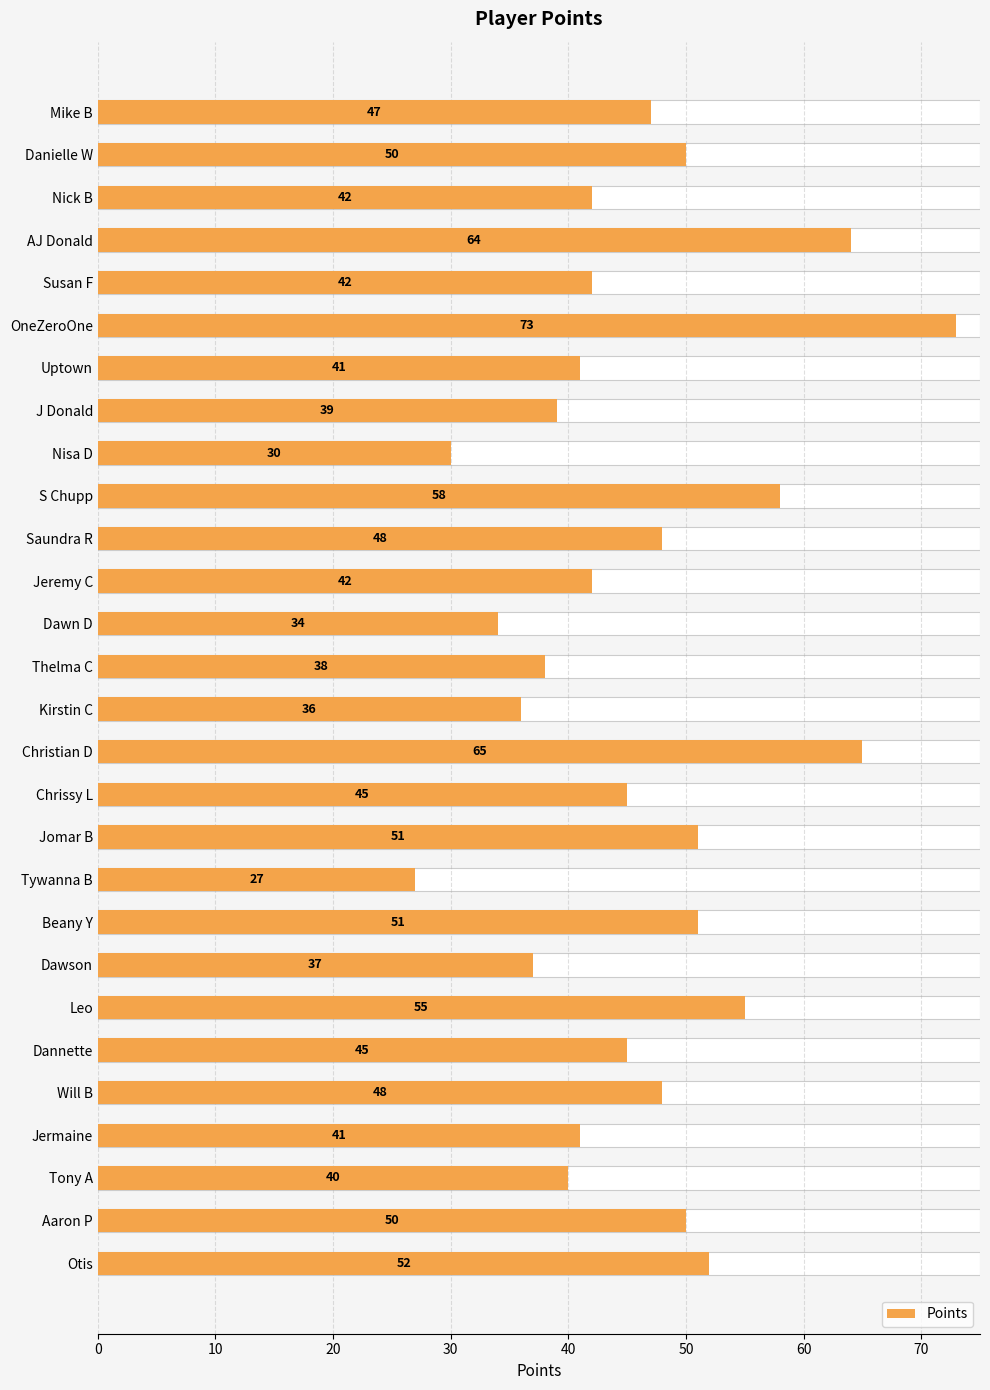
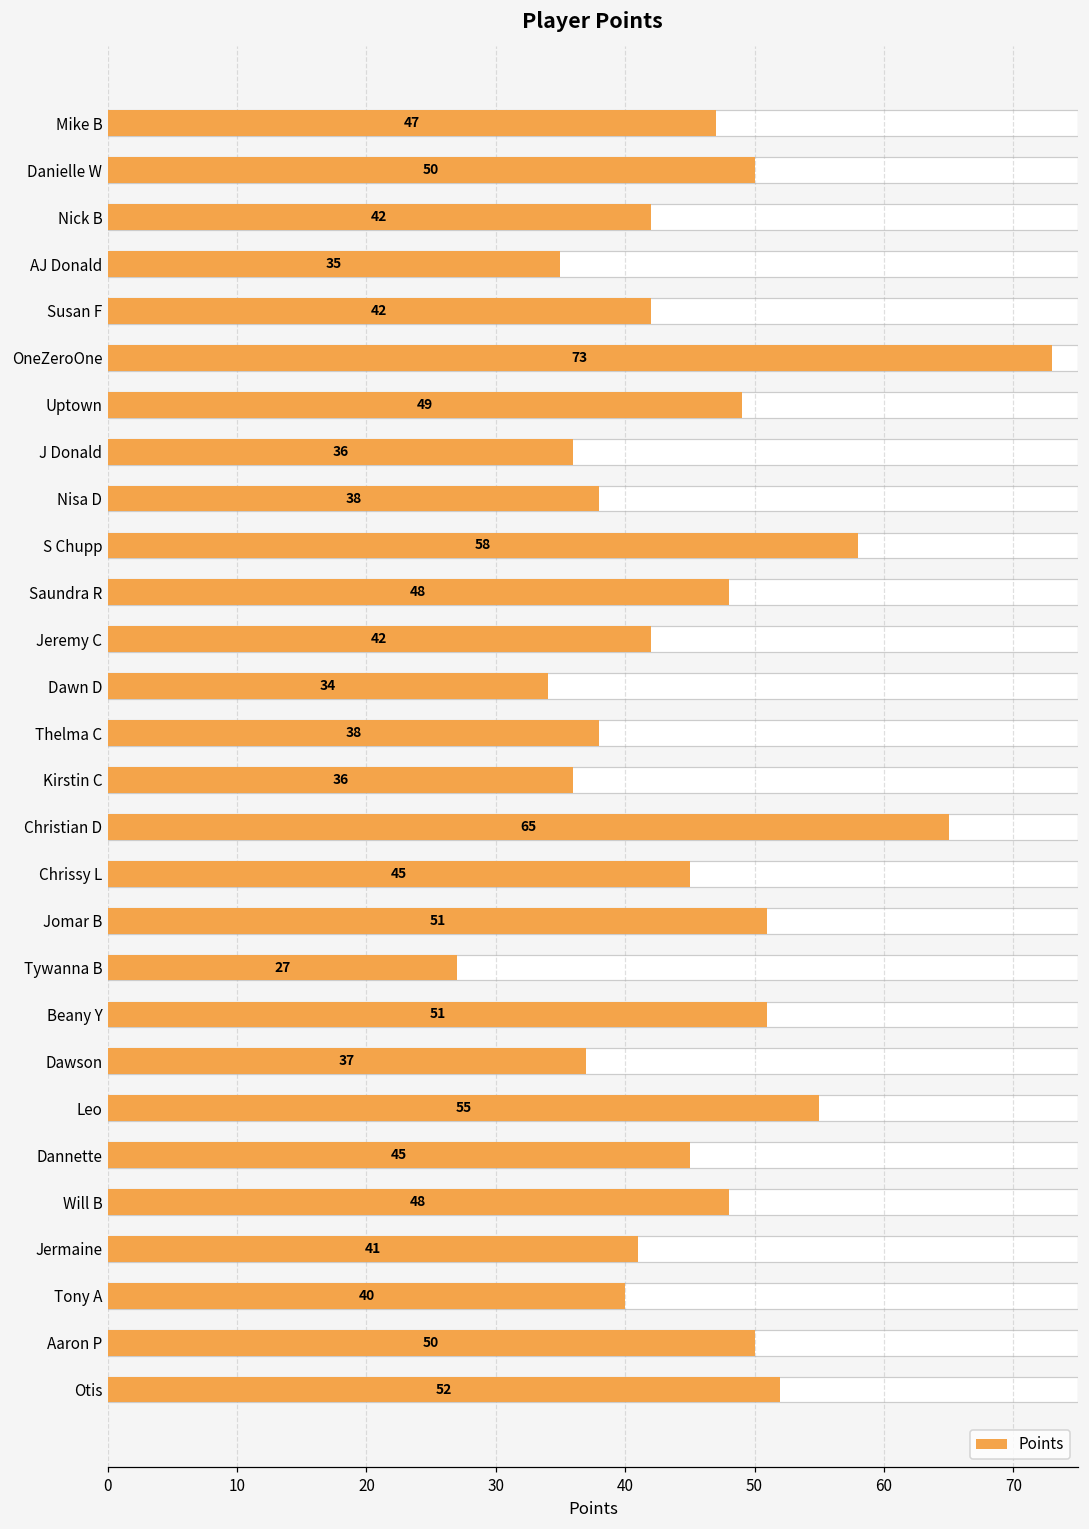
  {
    "Points": {
-     "AJ Donald": 64,
-     "Uptown": 41,
-     "J Donald": 39,
-     "Nisa D": 30
+     "AJ Donald": 35,
+     "Uptown": 49,
+     "J Donald": 36,
+     "Nisa D": 38
    }
  }
